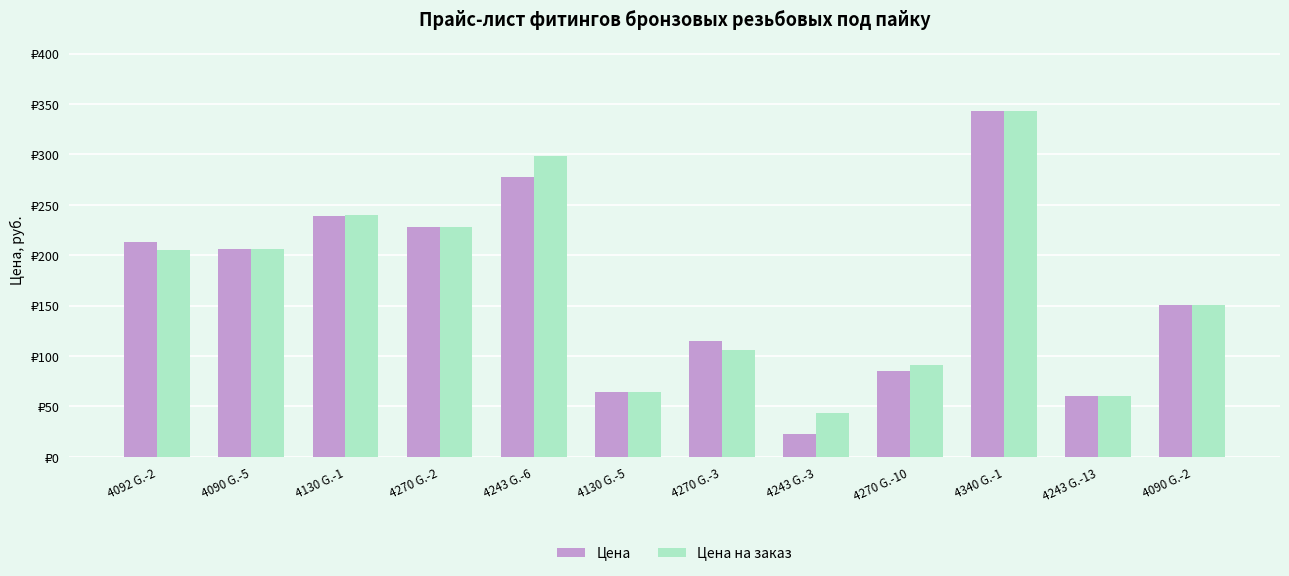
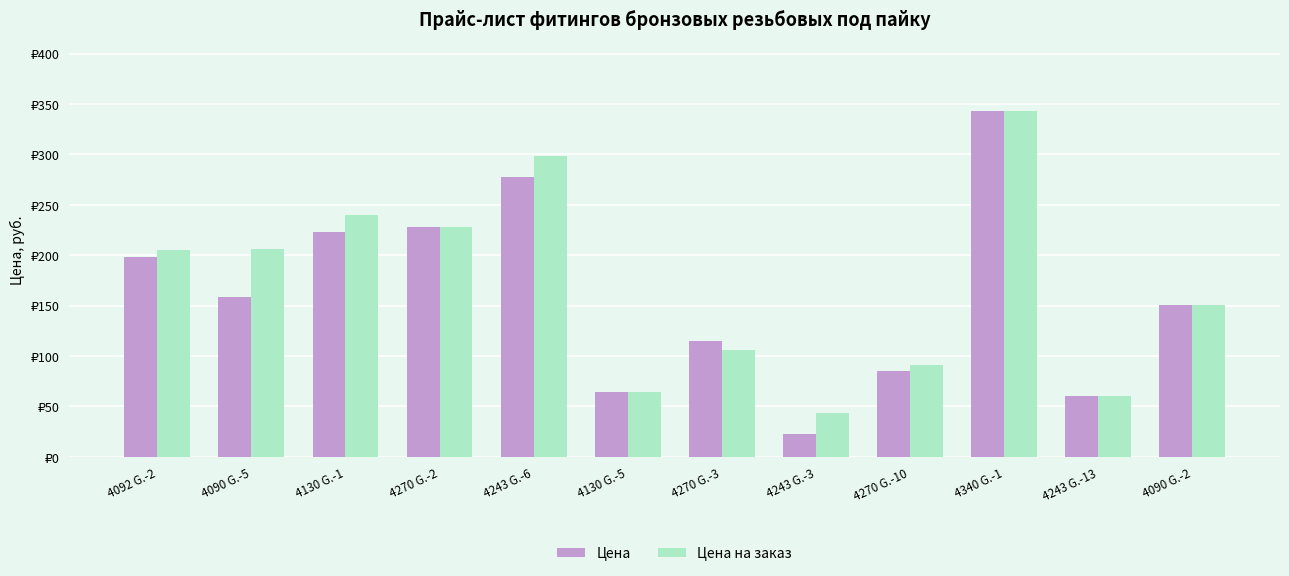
  {
    "Цена": {
-     "4092 G.-2": "₽213",
-     "4090 G.-5": "₽206",
-     "4130 G.-1": "₽239",
+     "4092 G.-2": "₽198",
+     "4090 G.-5": "₽159",
+     "4130 G.-1": "₽223",
      "4270 G.-2": "₽228",
      "4243 G.-6": "₽278",
      "4130 G.-5": "₽64",
      "4270 G.-3": "₽115",
      "4243 G.-3": "₽22",
      "4270 G.-10": "₽85",
      "4340 G.-1": "₽343",
      "4243 G.-13": "₽60",
      "4090 G.-2": "₽151"
    },
    "Цена на заказ": {
      "4092 G.-2": "₽205",
      "4090 G.-5": "₽206",
      "4130 G.-1": "₽240",
      "4270 G.-2": "₽228",
      "4243 G.-6": "₽298",
      "4130 G.-5": "₽64",
      "4270 G.-3": "₽106",
      "4243 G.-3": "₽43",
      "4270 G.-10": "₽91",
      "4340 G.-1": "₽343",
      "4243 G.-13": "₽60",
      "4090 G.-2": "₽151"
    }
  }
